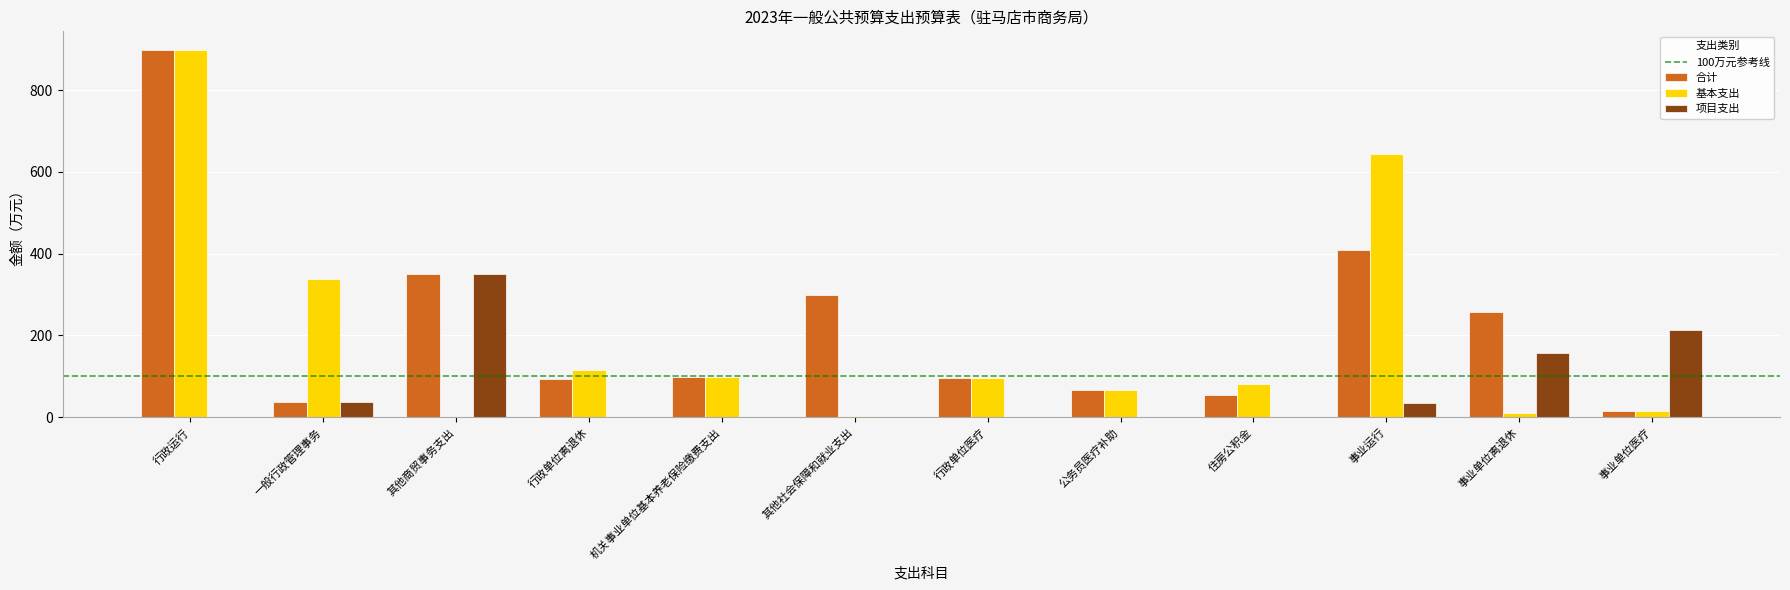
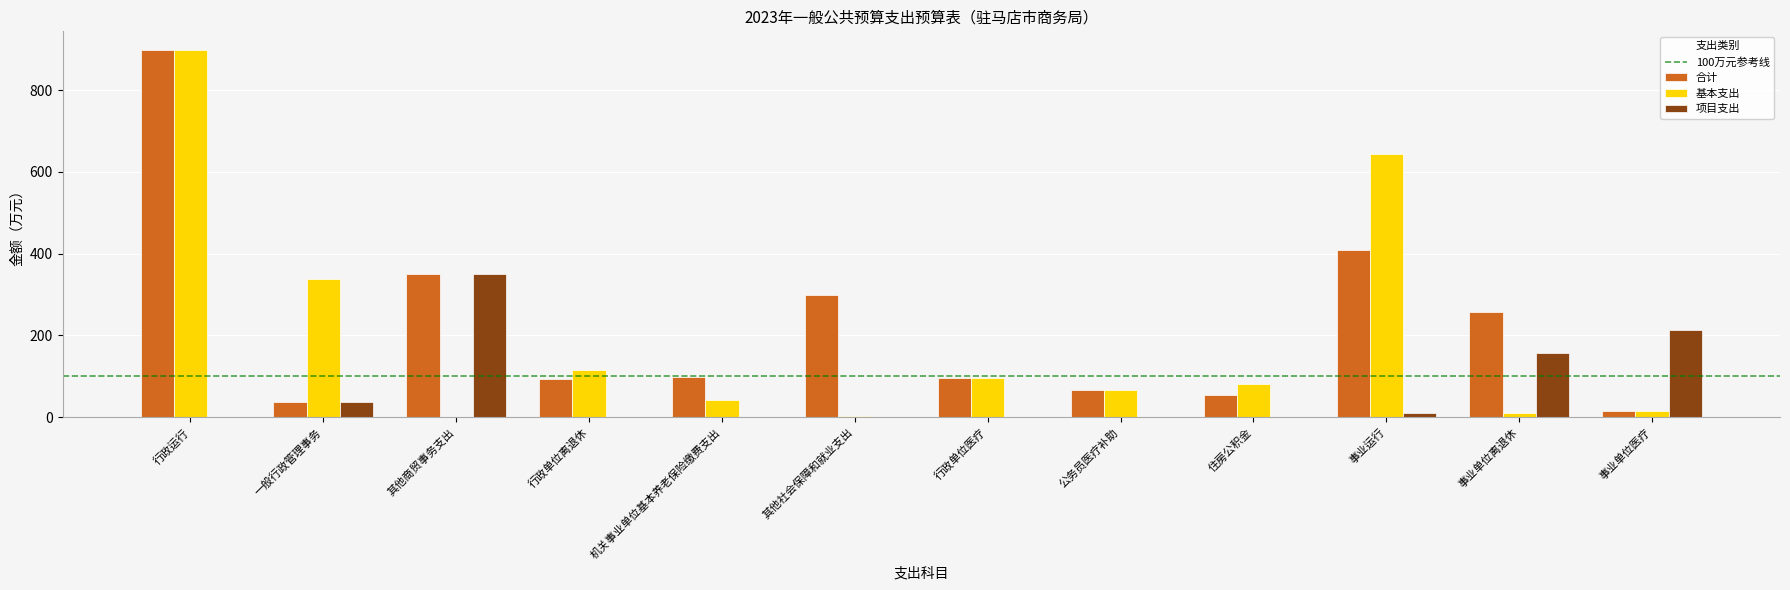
  {
    "合计": {
      "行政运行": 900,
      "一般行政管理事务": 40,
      "其他商贸事务支出": 350,
      "行政单位离退休": 90,
      "机关事业单位基本养老保险缴费支出": 100,
      "其他社会保障和就业支出": 300,
      "行政单位医疗": 100,
      "公务员医疗补助": 70,
      "住房公积金": 50,
      "事业运行": 410,
      "事业单位离退休": 260,
      "事业单位医疗": 10
    },
    "基本支出": {
      "行政运行": 900,
      "一般行政管理事务": 340,
      "其他商贸事务支出": 0,
      "行政单位离退休": 110,
-     "机关事业单位基本养老保险缴费支出": 100,
+     "机关事业单位基本养老保险缴费支出": 40,
      "行政单位医疗": 100,
      "公务员医疗补助": 70,
      "住房公积金": 80,
      "事业运行": 640,
      "事业单位离退休": 10,
      "事业单位医疗": 10
    },
    "项目支出": {
      "行政运行": 0,
      "一般行政管理事务": 40,
      "其他商贸事务支出": 350,
      "行政单位离退休": 0,
      "机关事业单位基本养老保险缴费支出": 0,
      "其他社会保障和就业支出": 0,
      "行政单位医疗": 0,
      "公务员医疗补助": 0,
      "住房公积金": 0,
-     "事业运行": 30,
+     "事业运行": 10,
      "事业单位离退休": 160,
      "事业单位医疗": 210
    }
  }
